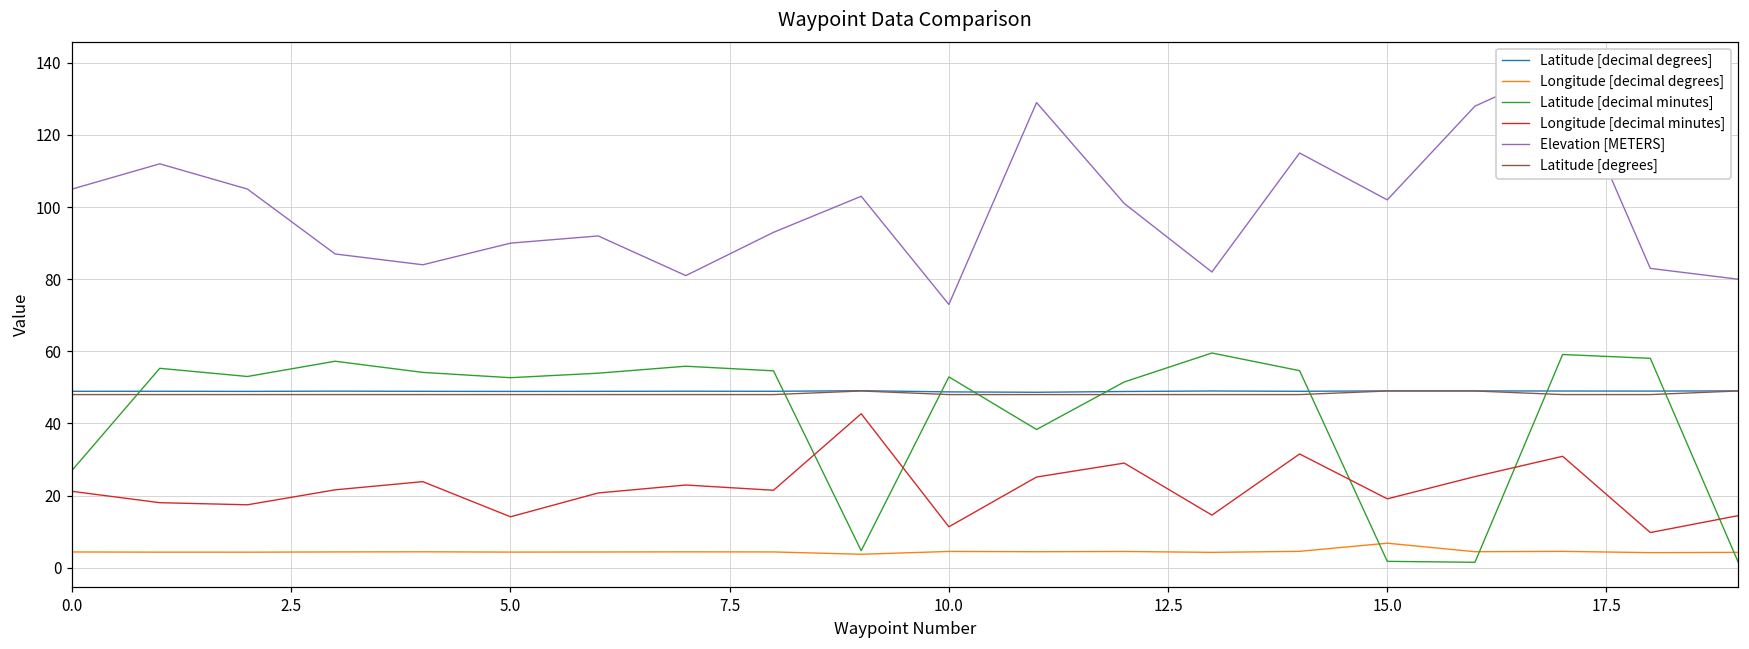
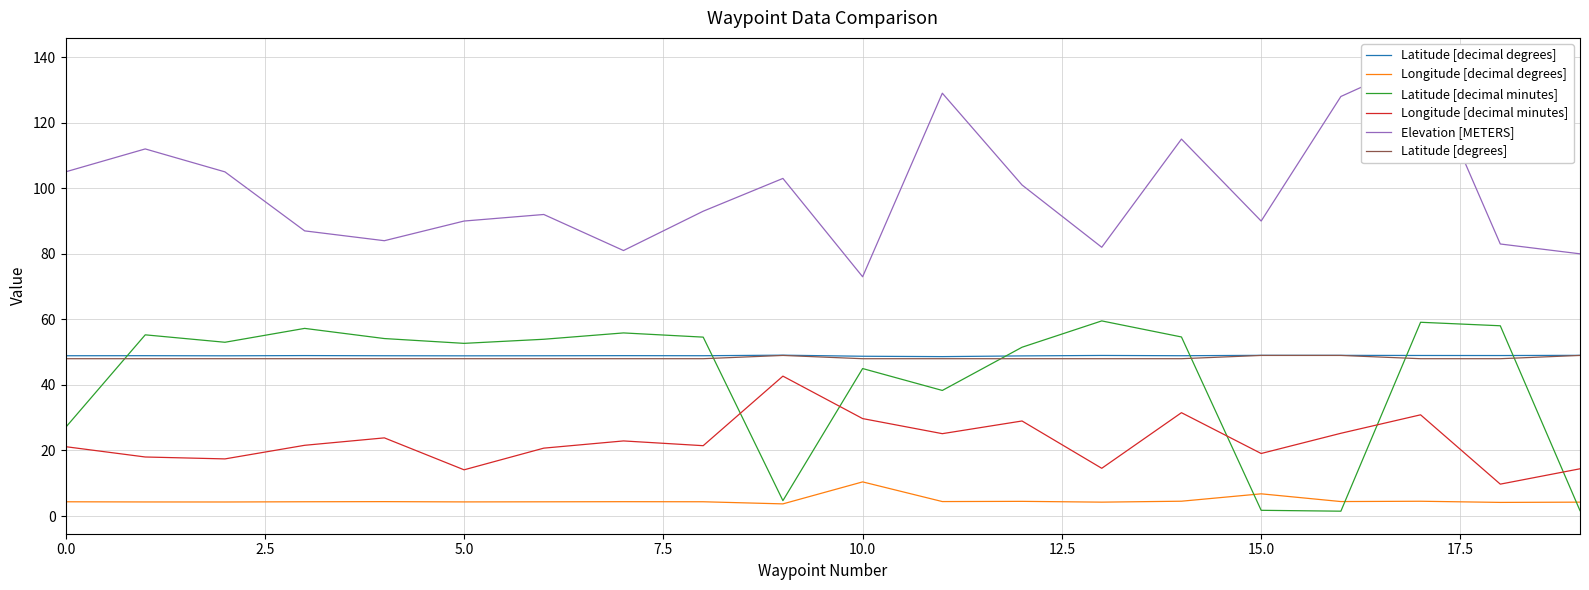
  {
    "Latitude [decimal degrees]": {
      "0.0": 49,
      "5.0": 49
    },
    "Longitude [decimal degrees]": {
      "0.0": 4,
      "5.0": 4,
-     "10.0": 4,
+     "10.0": 10,
      "15.0": 7
    },
    "Latitude [decimal minutes]": {
      "0.0": 27,
      "5.0": 53,
-     "10.0": 53,
+     "10.0": 45,
      "15.0": 2
    },
    "Longitude [decimal minutes]": {
      "0.0": 21,
      "5.0": 14,
-     "10.0": 11,
+     "10.0": 30,
      "15.0": 19
    },
    "Elevation [METERS]": {
      "0.0": 105,
      "5.0": 90,
      "10.0": 73,
-     "15.0": 102
+     "15.0": 90
    },
    "Latitude [degrees]": {
      "0.0": 48,
      "5.0": 48
    }
  }
